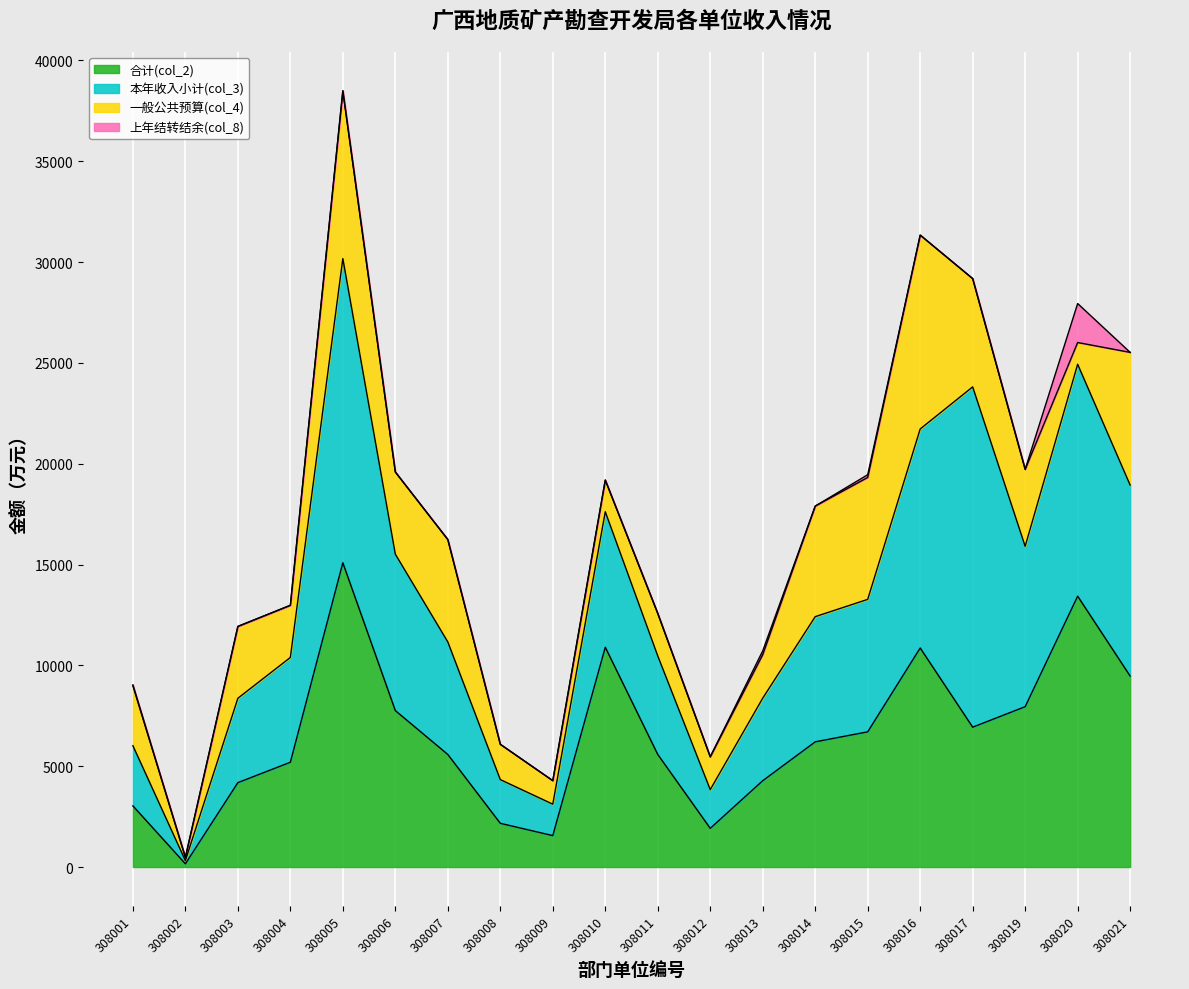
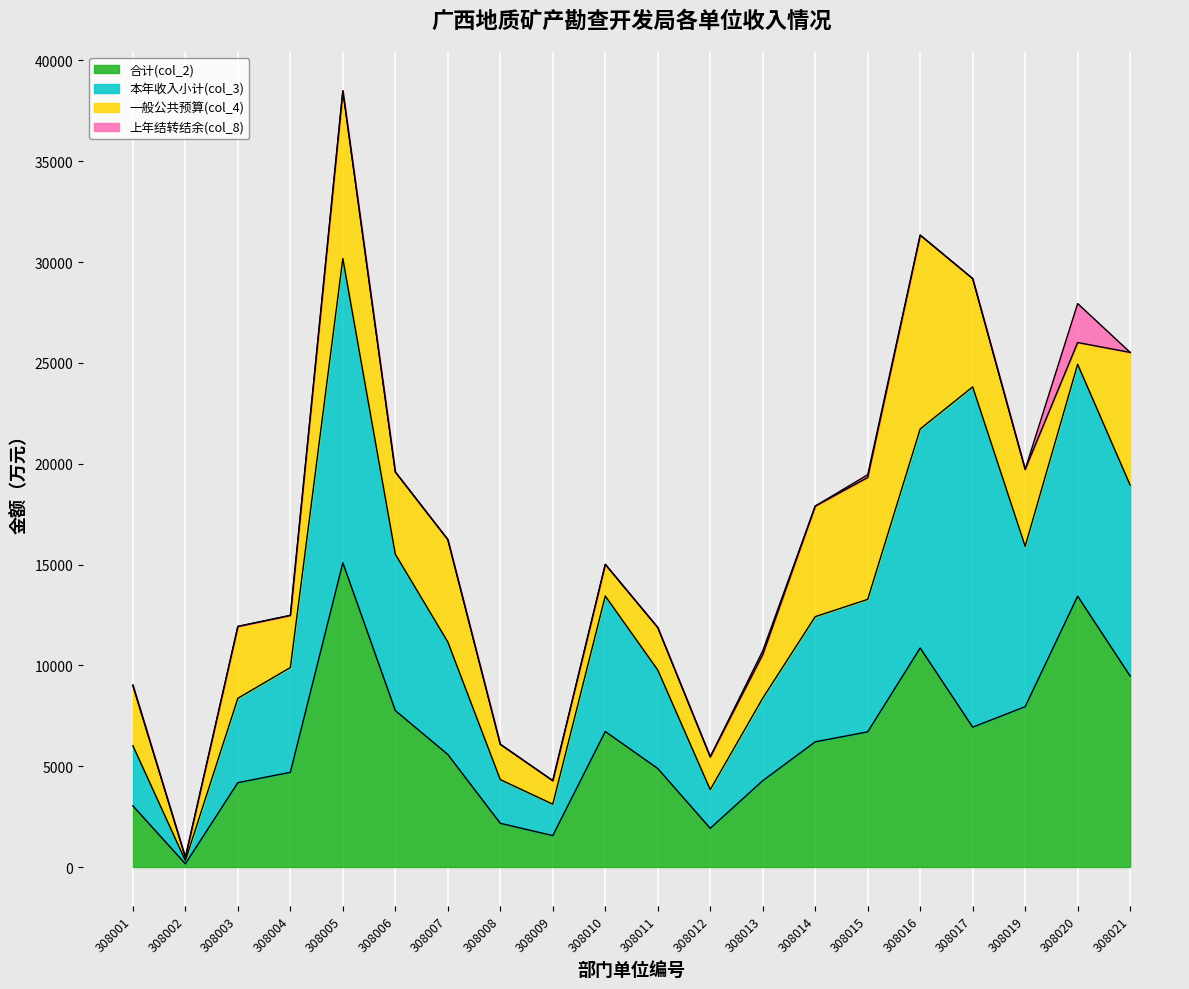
  {
    "合计(col_2)": {
      "308001": 3000,
      "308002": 200,
      "308003": 4200,
-     "308004": 5200,
+     "308004": 4700,
      "308005": 15100,
      "308006": 7800,
      "308007": 5600,
      "308008": 2200,
      "308009": 1600,
-     "308010": 10900,
-     "308011": 5600,
+     "308010": 6700,
+     "308011": 4900,
      "308012": 1900,
      "308013": 4300,
      "308014": 6200,
      "308015": 6700,
      "308016": 10900,
      "308017": 6900,
      "308019": 8000,
      "308020": 13400,
      "308021": 9500
    },
    "本年收入小计(col_3)": {
      "308001": 3000,
      "308002": 200,
      "308003": 4200,
      "308004": 5200,
      "308005": 15100,
      "308006": 7800,
      "308007": 5600,
      "308008": 2200,
      "308009": 1600,
      "308010": 6700,
      "308011": 4900,
      "308012": 1900,
      "308013": 4100,
      "308014": 6200,
      "308015": 6600,
      "308016": 10900,
      "308017": 16900,
      "308019": 8000,
      "308020": 11500,
      "308021": 9500
    },
    "一般公共预算(col_4)": {
      "308013": 2200,
      "308015": 6000,
      "308020": 1100
    },
    "上年结转结余(col_8)": {
      "308013": 200,
      "308015": 100,
      "308020": 1900
    }
  }
